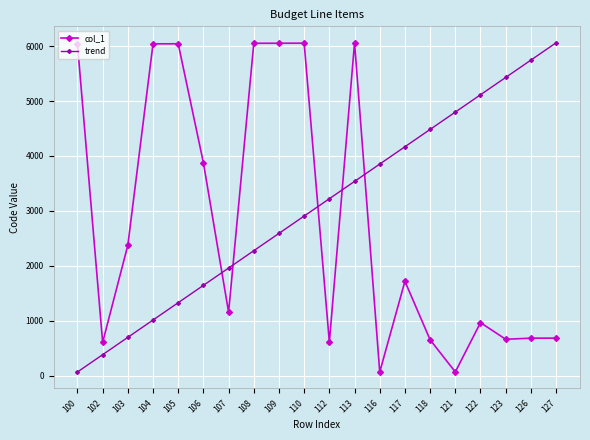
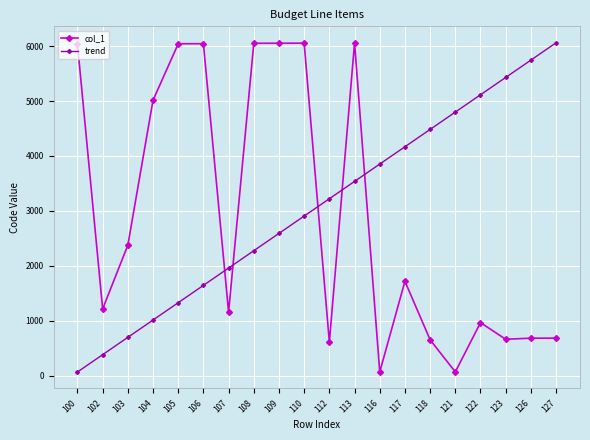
  {
    "col_1": {
-     "102": 600,
+     "102": 1200,
      "103": 2400,
-     "104": 6000,
+     "104": 5000,
      "105": 6000,
-     "106": 3900,
+     "106": 6000,
      "107": 1200,
      "108": 6100,
      "109": 6100,
      "110": 6100,
      "112": 600,
      "113": 6100,
      "116": 100,
      "117": 1700,
      "118": 700,
      "121": 100,
      "122": 1000,
      "123": 700,
      "126": 700,
      "127": 700
    },
    "trend": {
      "100": 100,
      "102": 400,
      "103": 700,
      "104": 1000,
      "105": 1300,
      "106": 1600,
      "107": 2000,
      "108": 2300,
      "109": 2600,
      "110": 2900,
      "112": 3200,
      "113": 3500,
      "116": 3900,
      "117": 4200,
      "118": 4500,
      "121": 4800,
      "122": 5100,
      "123": 5400,
      "126": 5700,
      "127": 6100
    }
  }
